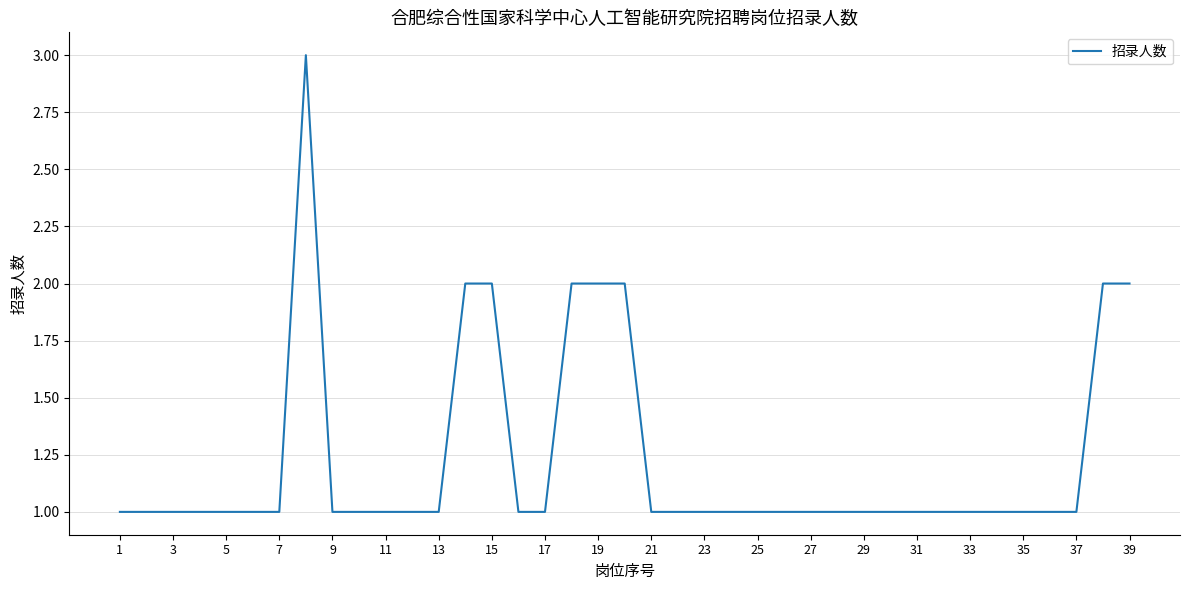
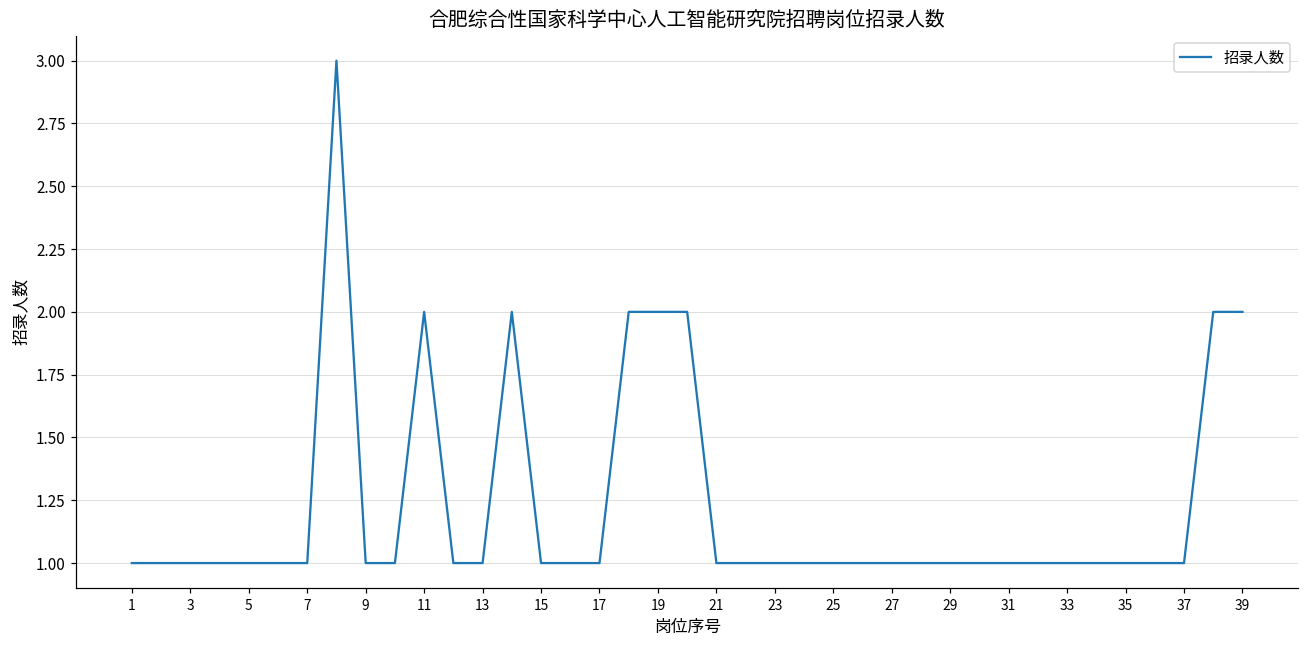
  {
    "1": 1,
    "3": 1,
    "5": 1,
    "7": 1,
    "9": 1,
-   "11": 1,
+   "11": 2,
    "13": 1,
-   "15": 2,
+   "15": 1,
    "17": 1,
    "19": 2,
    "21": 1,
    "23": 1,
    "25": 1,
    "27": 1,
    "29": 1,
    "31": 1,
    "33": 1,
    "35": 1,
    "37": 1,
    "39": 2
  }
